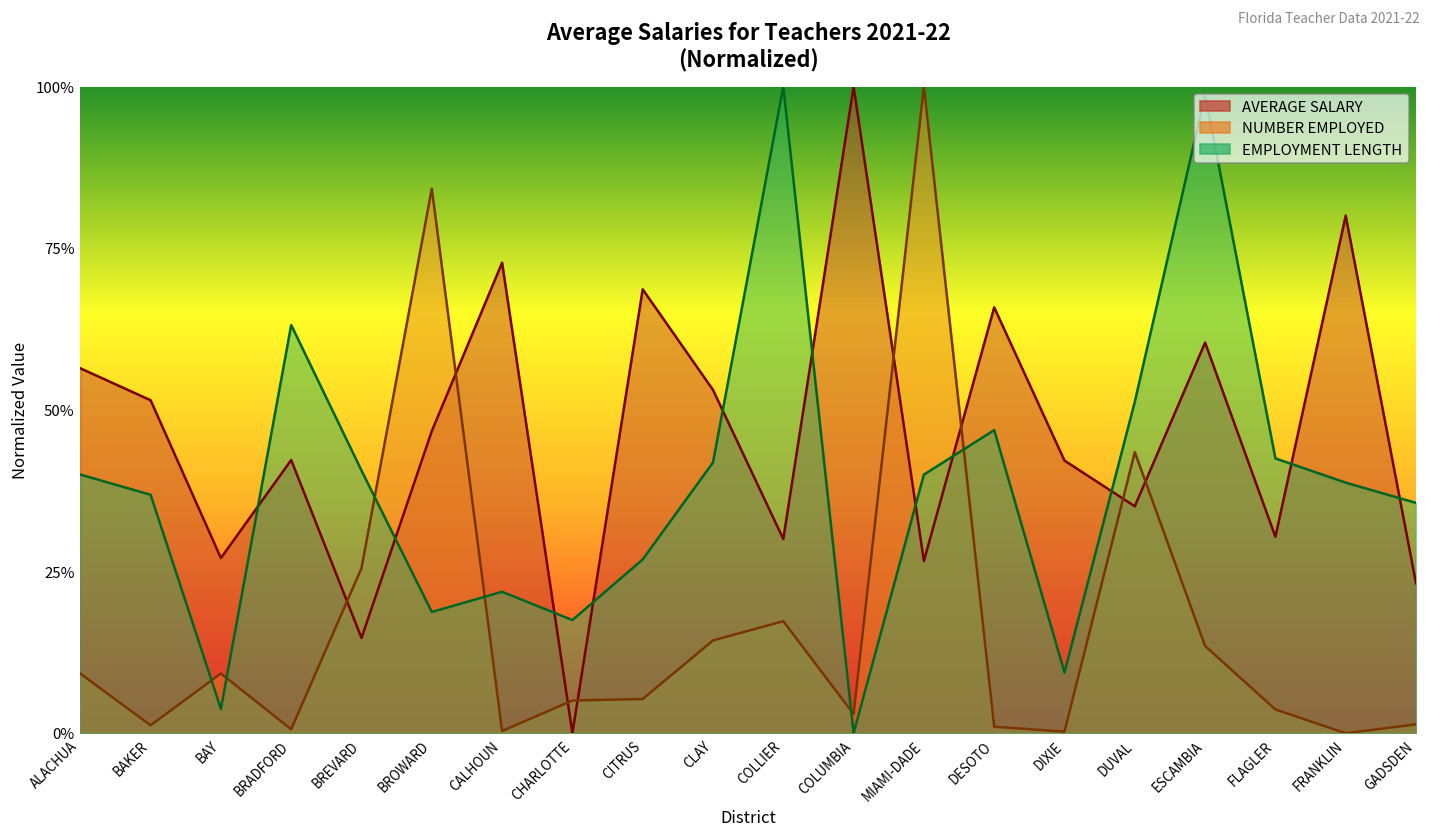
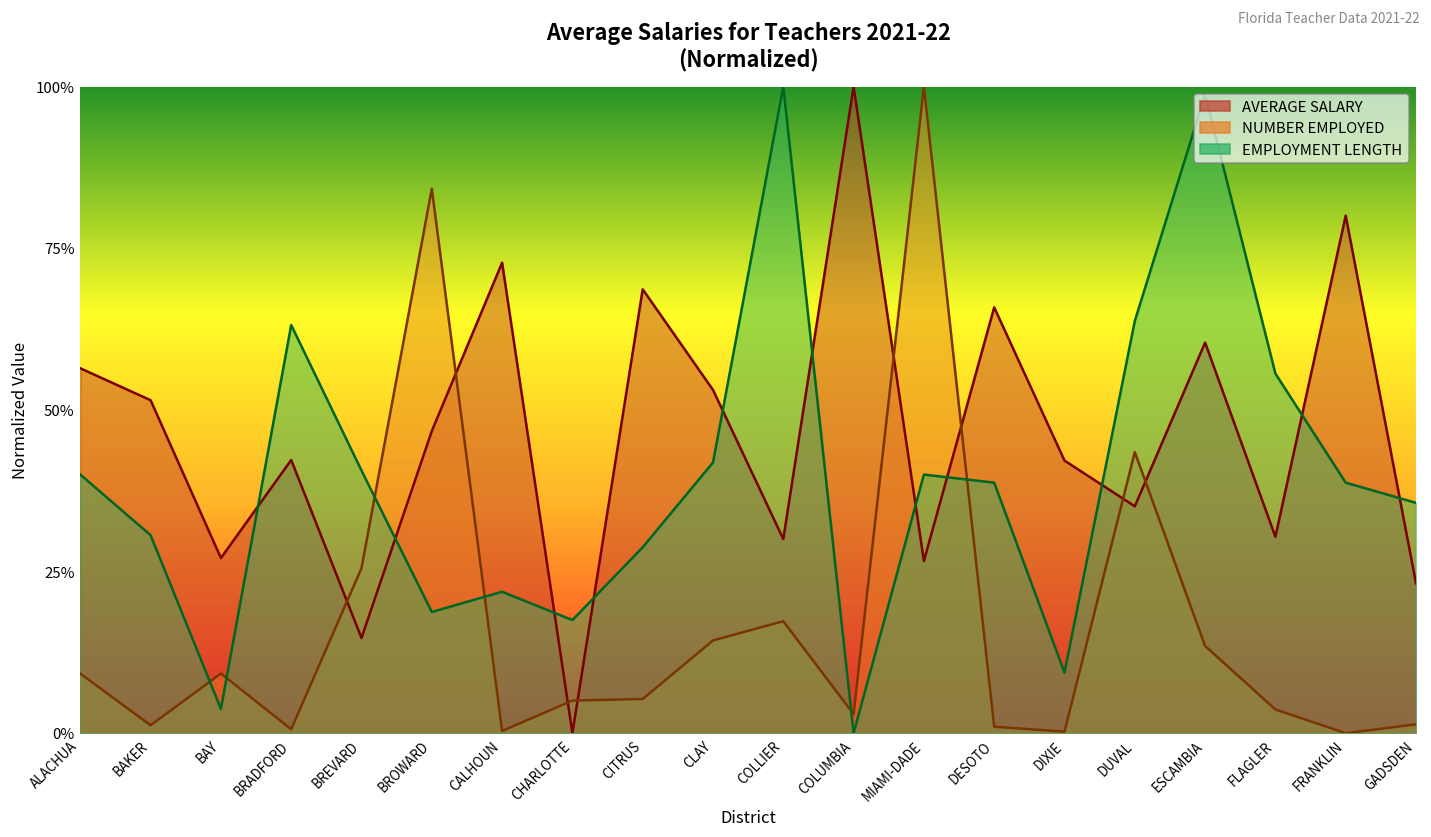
  {
    "EMPLOYMENT LENGTH": {
      "ALACHUA": "40%",
-     "BAKER": "37%",
+     "BAKER": "31%",
      "BAY": "4%",
      "BRADFORD": "63%",
      "BREVARD": "41%",
      "BROWARD": "19%",
      "CALHOUN": "22%",
      "CHARLOTTE": "18%",
-     "CITRUS": "27%",
+     "CITRUS": "29%",
      "CLAY": "42%",
      "COLLIER": "100%",
      "COLUMBIA": "0%",
      "MIAMI-DADE": "40%",
-     "DESOTO": "47%",
+     "DESOTO": "39%",
      "DIXIE": "9%",
-     "DUVAL": "51%",
-     "FLAGLER": "42%",
+     "DUVAL": "64%",
+     "FLAGLER": "56%",
      "FRANKLIN": "39%",
      "GADSDEN": "36%"
    }
  }
